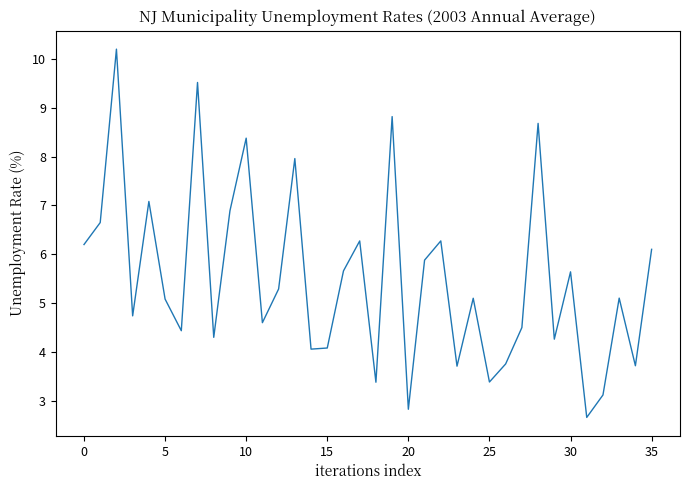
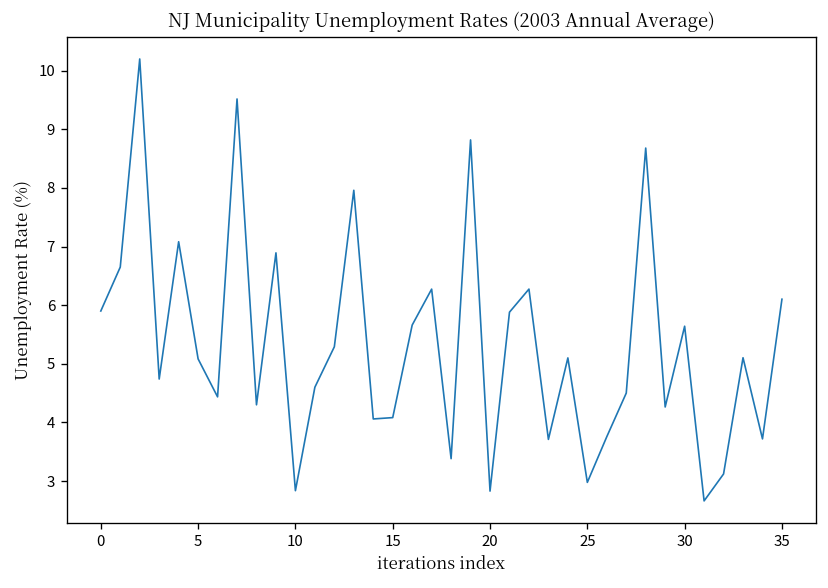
  {
-   "0": 6.2,
+   "0": 5.9,
    "5": 5.1,
-   "10": 8.4,
+   "10": 2.8,
    "15": 4.1,
    "20": 2.8,
-   "25": 3.4,
+   "25": 3.0,
    "30": 5.6,
    "35": 6.1
  }
